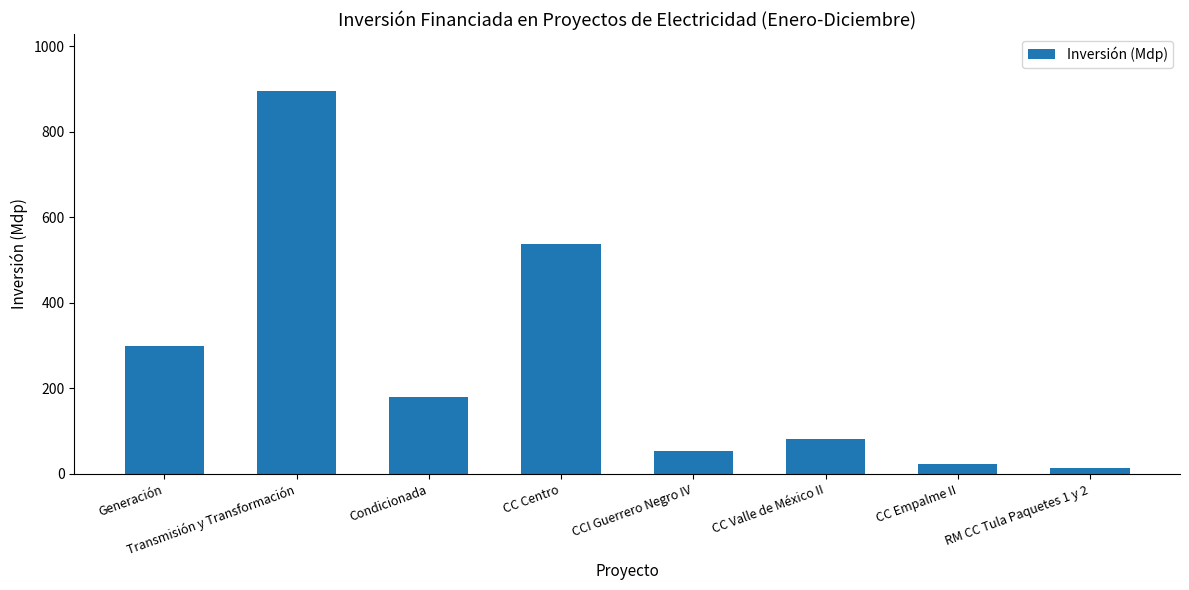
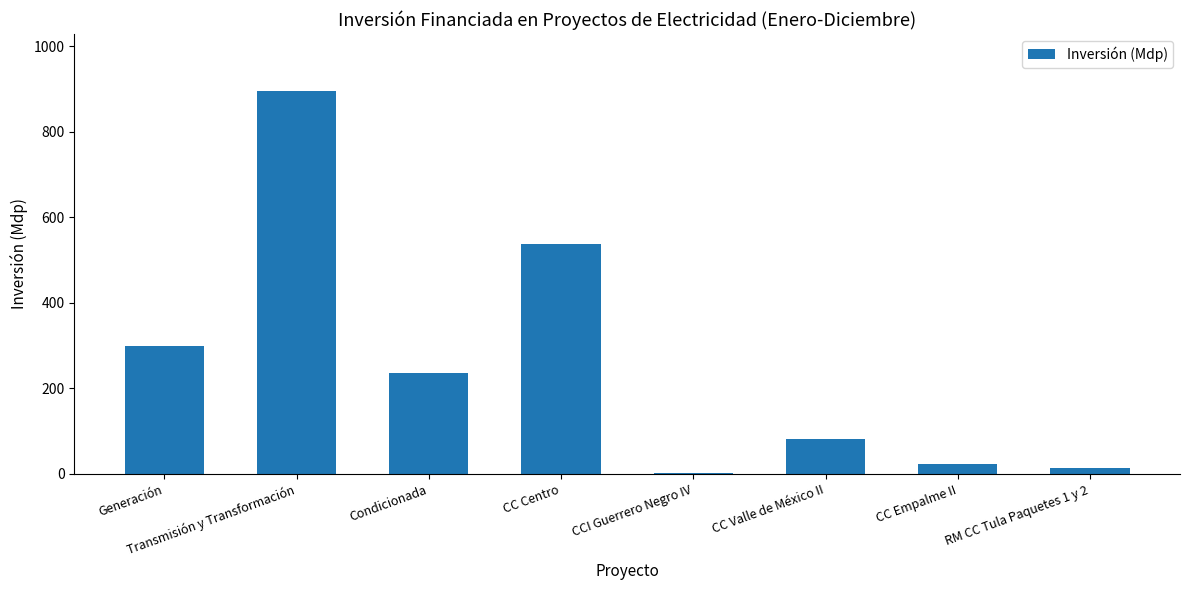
  {
    "Generación": 300,
    "Transmisión y Transformación": 890,
-   "Condicionada": 180,
+   "Condicionada": 240,
    "CC Centro": 540,
-   "CCI Guerrero Negro IV": 50,
+   "CCI Guerrero Negro IV": 0,
    "CC Valle de México II": 80,
    "CC Empalme II": 20,
    "RM CC Tula Paquetes 1 y 2": 10
  }
